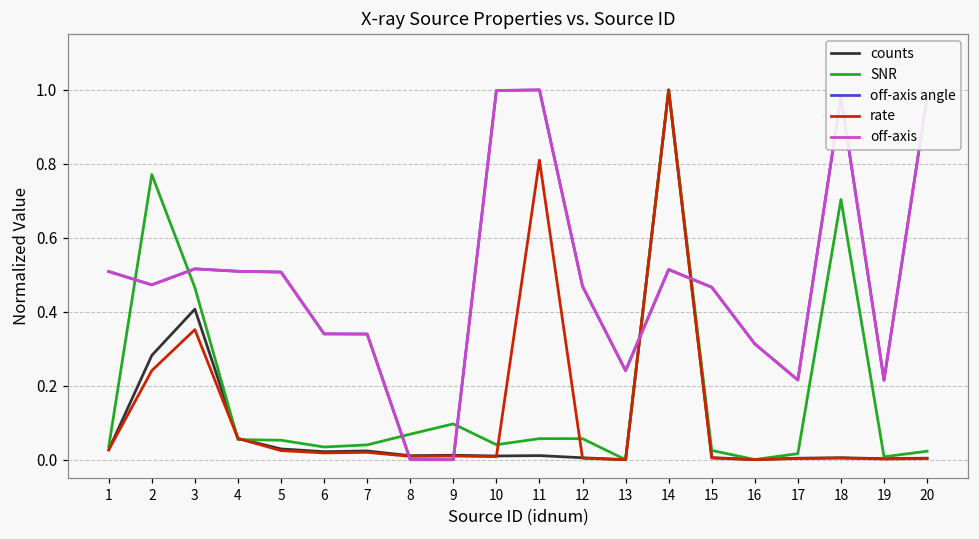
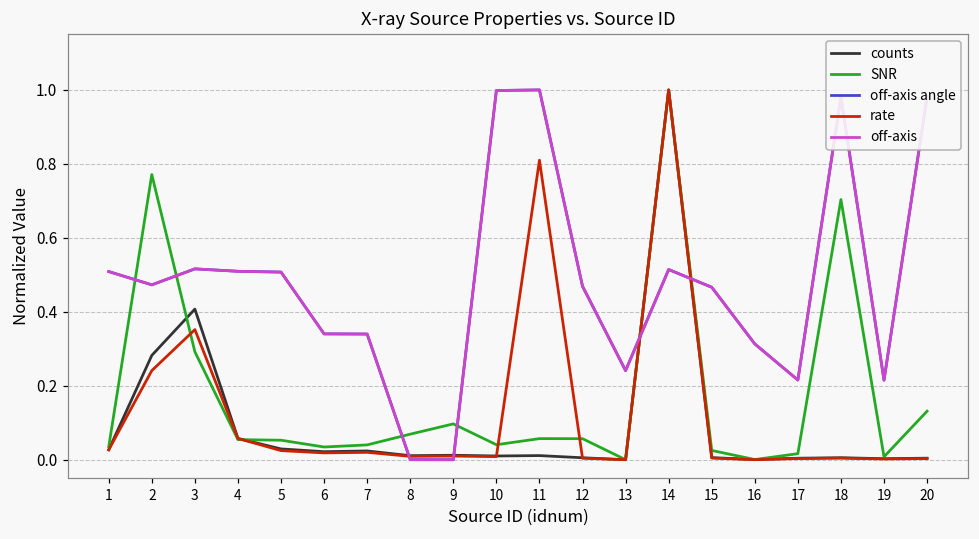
  {
    "counts": {
      "2": 0.28,
      "3": 0.41,
      "11": 0.01
    },
    "SNR": {
      "1": 0.04,
      "2": 0.77,
-     "3": 0.47,
+     "3": 0.29,
      "5": 0.05,
      "6": 0.03,
      "7": 0.04,
      "8": 0.07,
      "9": 0.10,
      "10": 0.04,
      "11": 0.06,
      "12": 0.06,
      "15": 0.03,
      "17": 0.02,
      "18": 0.70,
-     "20": 0.02
+     "20": 0.13
    },
    "off-axis": {
      "1": 0.51,
      "2": 0.47,
      "3": 0.52,
      "4": 0.51,
      "5": 0.51,
      "6": 0.34,
      "7": 0.34,
      "8": 0.00,
      "9": 0.00,
      "10": 1.00,
      "11": 1.00,
      "12": 0.47,
      "13": 0.24,
      "14": 0.51,
      "15": 0.47,
      "16": 0.31,
      "17": 0.22,
      "19": 0.22
    },
    "rate": {
      "2": 0.24,
      "3": 0.35,
      "11": 0.81
    }
  }
